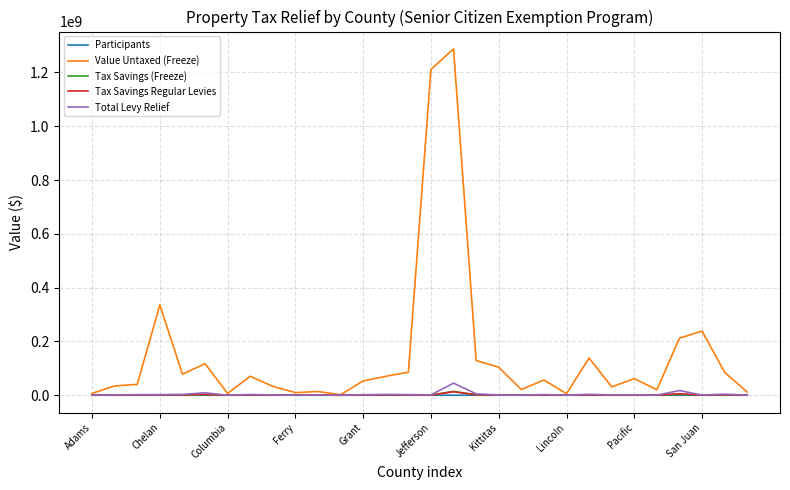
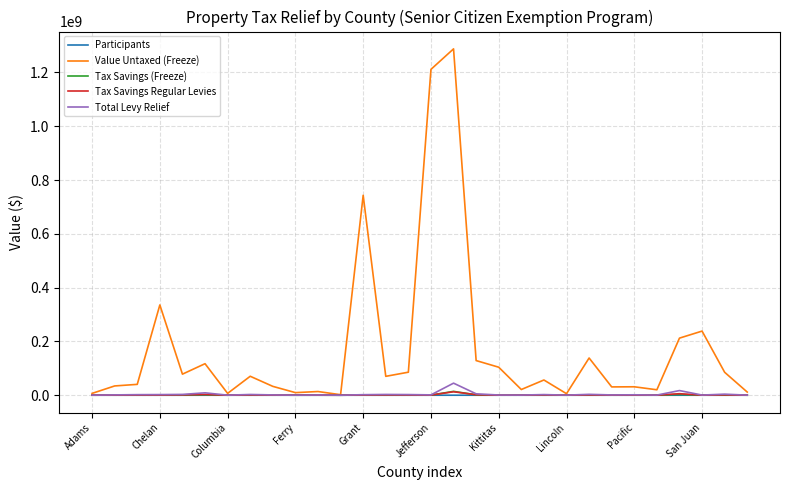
  {
    "Value Untaxed (Freeze)": {
      "Chelan": 340000000,
      "Ferry": 10000000,
-     "Grant": 50000000,
+     "Grant": 740000000,
      "Jefferson": 1210000000,
      "Kittitas": 100000000,
-     "Pacific": 60000000,
+     "Pacific": 30000000,
      "San Juan": 240000000
    }
  }
